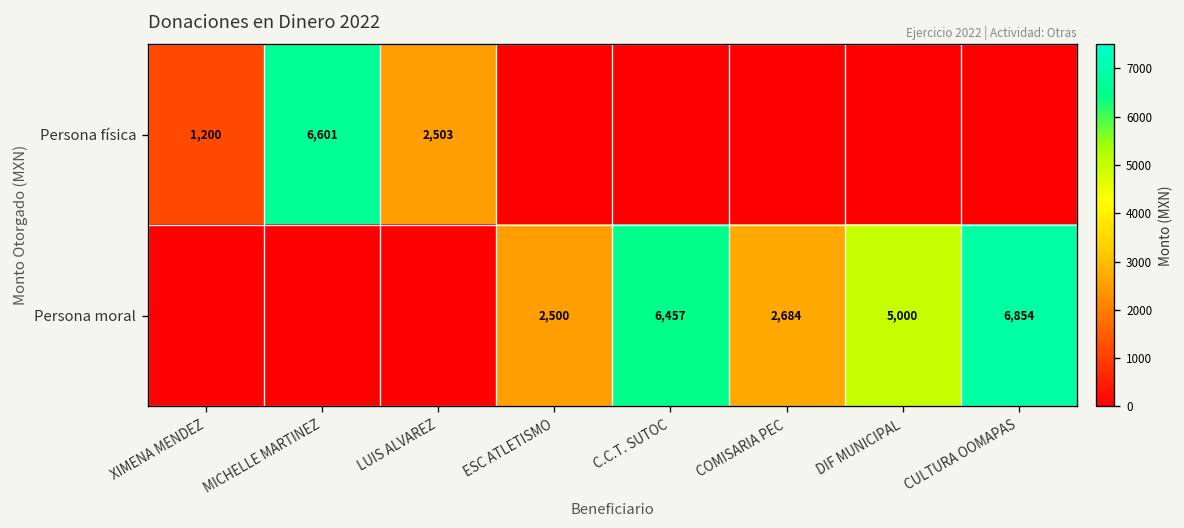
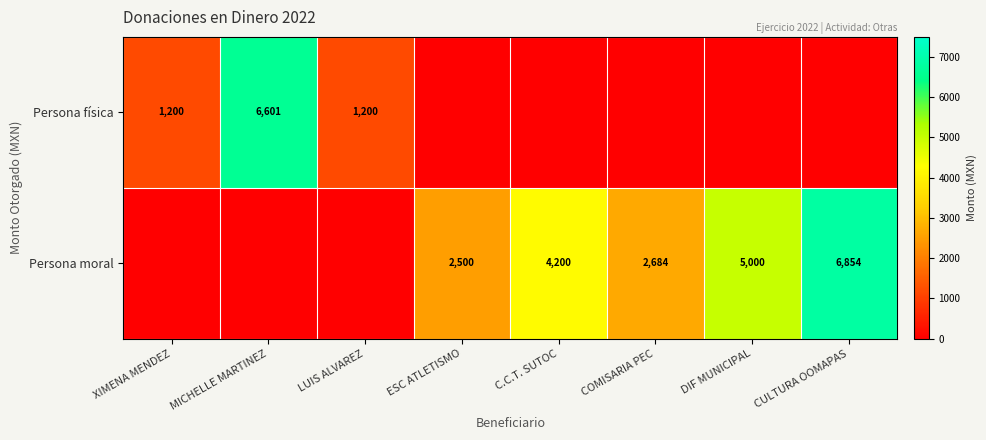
  {
    "Persona física": {
      "XIMENA MENDEZ": "1,200",
      "MICHELLE MARTINEZ": "6,601",
-     "LUIS ALVAREZ": "2,503"
+     "LUIS ALVAREZ": "1,200"
    },
    "Persona moral": {
      "ESC ATLETISMO": "2,500",
-     "C.C.T. SUTOC": "6,457",
+     "C.C.T. SUTOC": "4,200",
      "COMISARIA PEC": "2,684",
      "DIF MUNICIPAL": "5,000",
      "CULTURA OOMAPAS": "6,854"
    }
  }
